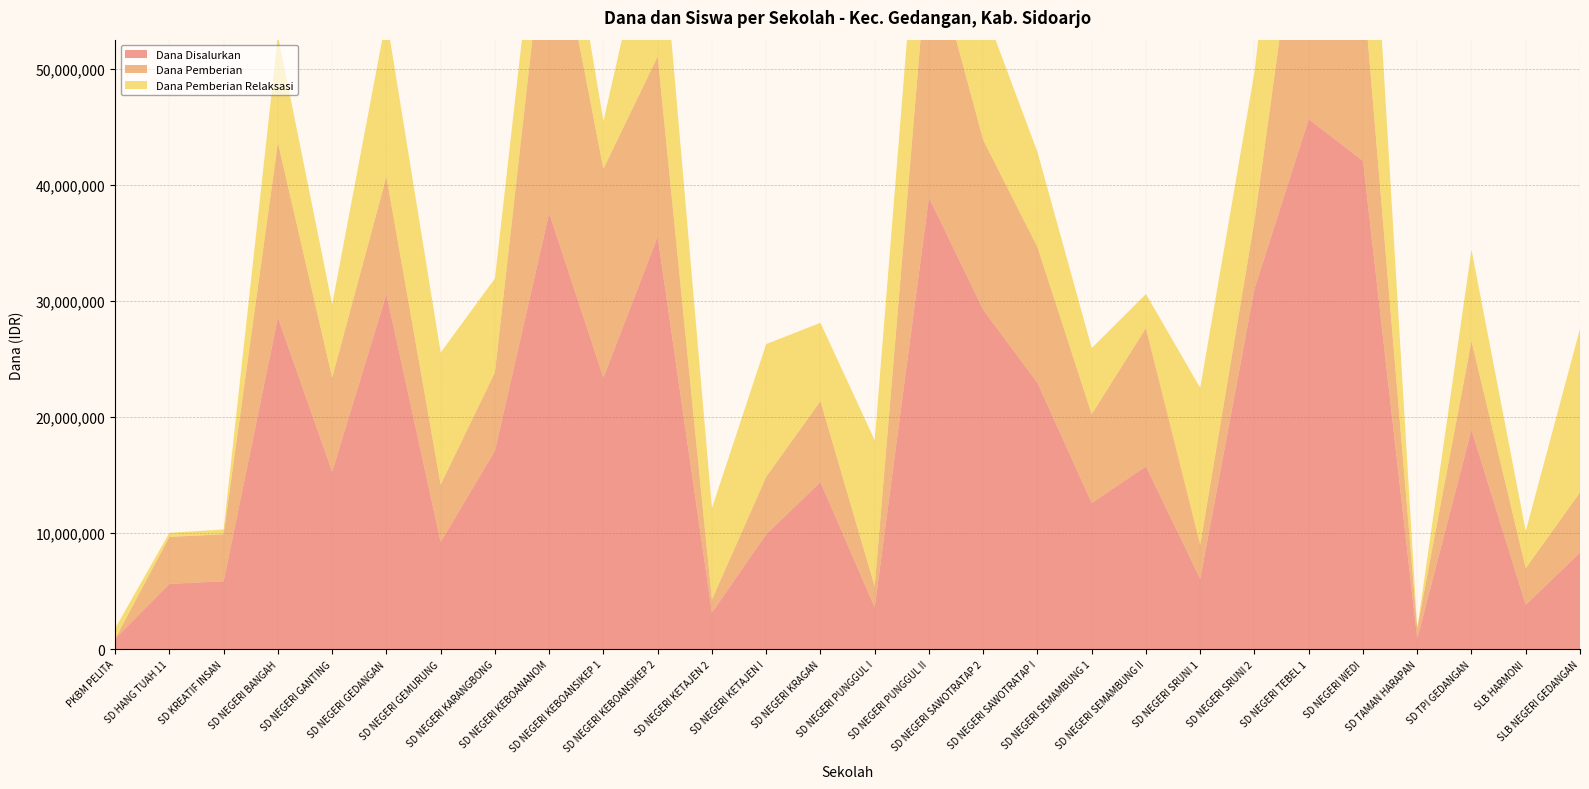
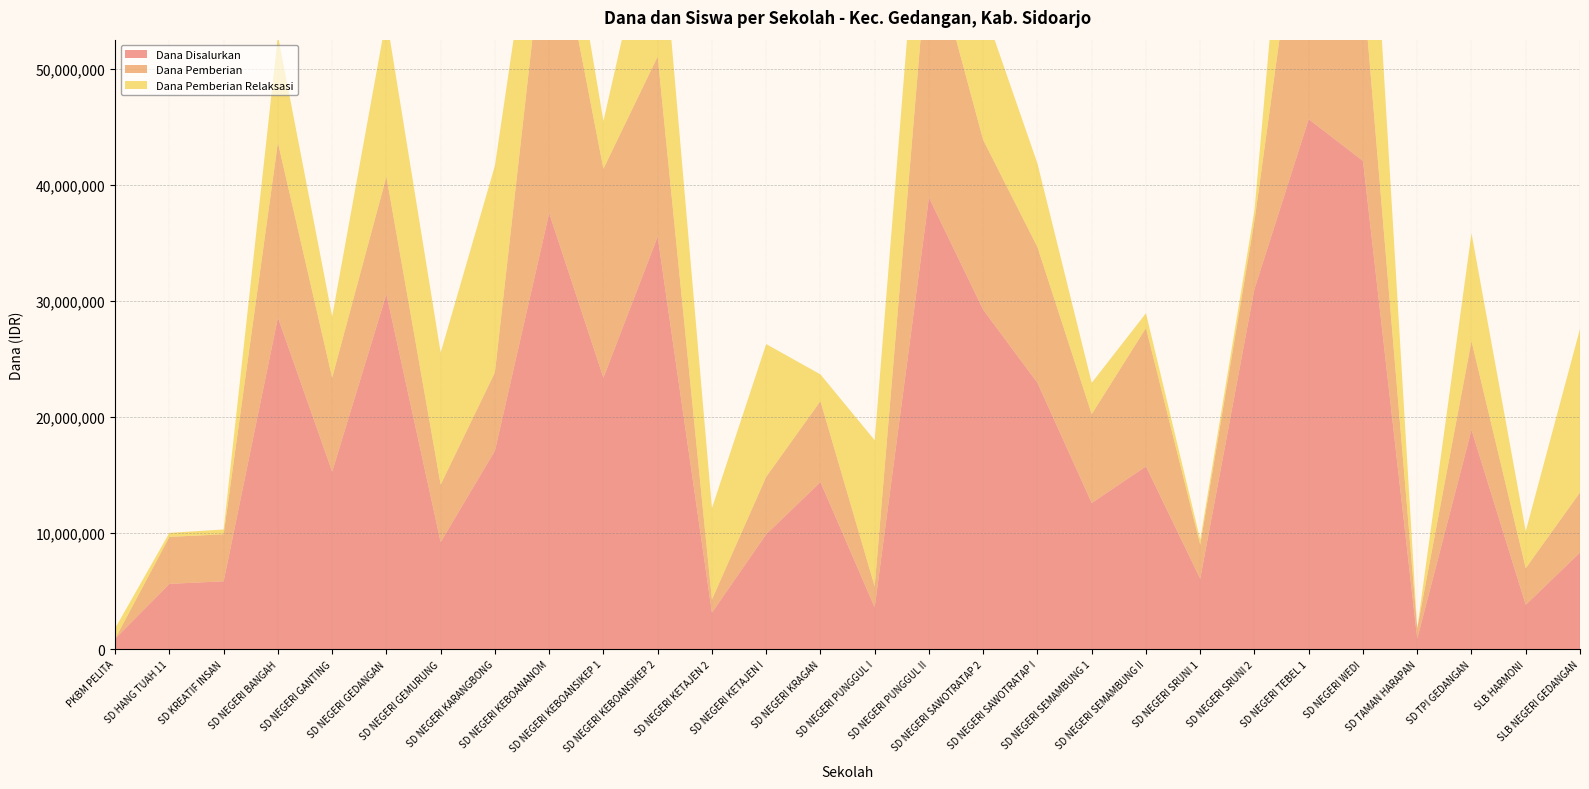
  {
    "Dana Pemberian Relaksasi": {
      "PKBM PELITA": "900,000",
      "SD HANG TUAH 11": "300,000",
      "SD KREATIF INSAN": "400,000",
-     "SD NEGERI GANTING": "6,300,000",
+     "SD NEGERI GANTING": "5,300,000",
      "SD NEGERI GEMURUNG": "11,400,000",
-     "SD NEGERI KARANGBONG": "8,100,000",
+     "SD NEGERI KARANGBONG": "17,800,000",
      "SD NEGERI KEBOANSIKEP 1": "4,100,000",
      "SD NEGERI KETAJEN 2": "7,900,000",
      "SD NEGERI KETAJEN I": "11,400,000",
-     "SD NEGERI KRAGAN": "6,800,000",
+     "SD NEGERI KRAGAN": "2,300,000",
      "SD NEGERI PUNGGUL I": "12,600,000",
-     "SD NEGERI SAWOTRATAP I": "8,200,000",
-     "SD NEGERI SEMAMBUNG 1": "5,700,000",
-     "SD NEGERI SEMAMBUNG II": "2,900,000",
-     "SD NEGERI SRUNI 1": "13,500,000",
-     "SD NEGERI SRUNI 2": "12,800,000",
-     "SD TPI GEDANGAN": "7,900,000",
+     "SD NEGERI SAWOTRATAP I": "7,200,000",
+     "SD NEGERI SEMAMBUNG 1": "2,700,000",
+     "SD NEGERI SEMAMBUNG II": "1,300,000",
+     "SD NEGERI SRUNI 1": "500,000",
+     "SD NEGERI SRUNI 2": "900,000",
+     "SD TPI GEDANGAN": "9,300,000",
      "SLB HARMONI": "3,200,000",
      "SLB NEGERI GEDANGAN": "14,100,000"
    }
  }
